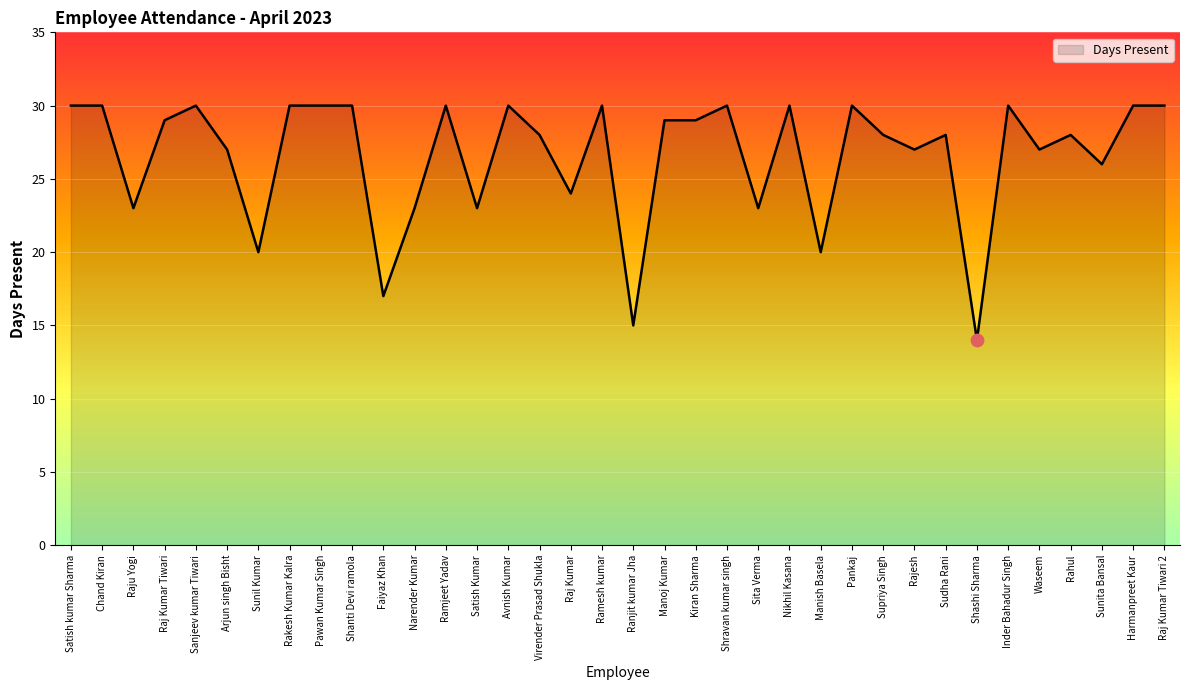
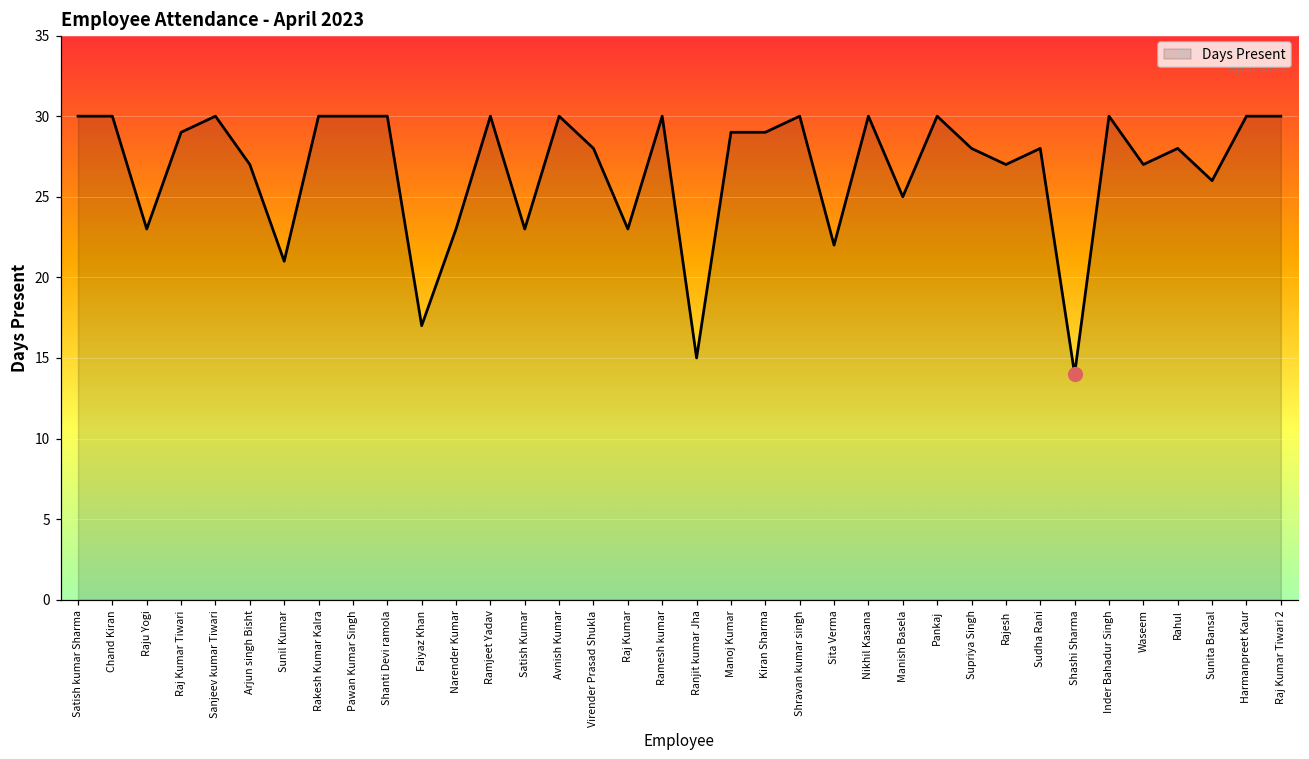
  {
    "Days Present": {
      "Satish kumar Sharma": 30,
      "Chand Kiran": 30,
      "Raju Yogi": 23,
      "Raj Kumar Tiwari": 29,
      "Sanjeev kumar Tiwari": 30,
      "Arjun singh Bisht": 27,
-     "Sunil Kumar": 20,
+     "Sunil Kumar": 21,
      "Rakesh Kumar Kalra": 30,
      "Pawan Kumar Singh": 30,
      "Shanti Devi ramola": 30,
      "Faiyaz Khan": 17,
      "Narender Kumar": 23,
      "Ramjeet Yadav": 30,
      "Satish Kumar": 23,
      "Avnish Kumar": 30,
      "Virender Prasad Shukla": 28,
-     "Raj Kumar": 24,
+     "Raj Kumar": 23,
      "Ramesh kumar": 30,
      "Ranjit kumar Jha": 15,
      "Manoj Kumar": 29,
      "Kiran Sharma": 29,
      "Shravan kumar singh": 30,
-     "Sita Verma": 23,
+     "Sita Verma": 22,
      "Nikhil Kasana": 30,
-     "Manish Basela": 20,
+     "Manish Basela": 25,
      "Pankaj": 30,
      "Supriya Singh": 28,
      "Rajesh": 27,
      "Sudha Rani": 28,
      "Inder Bahadur Singh": 30,
      "Waseem": 27,
      "Rahul": 28,
      "Sunita Bansal": 26,
      "Harmanpreet Kaur": 30,
      "Raj Kumar Tiwari 2": 30
    }
  }
